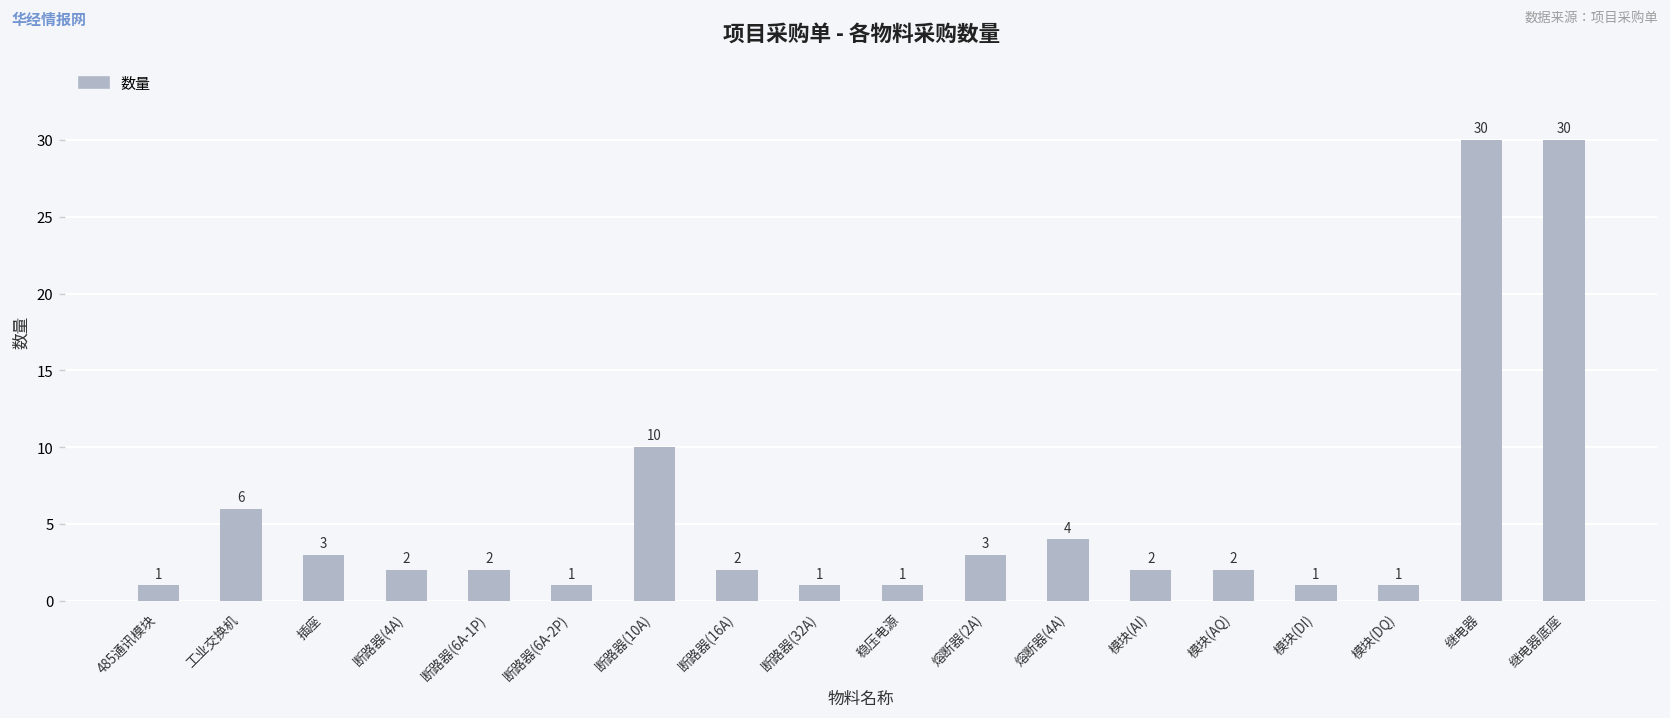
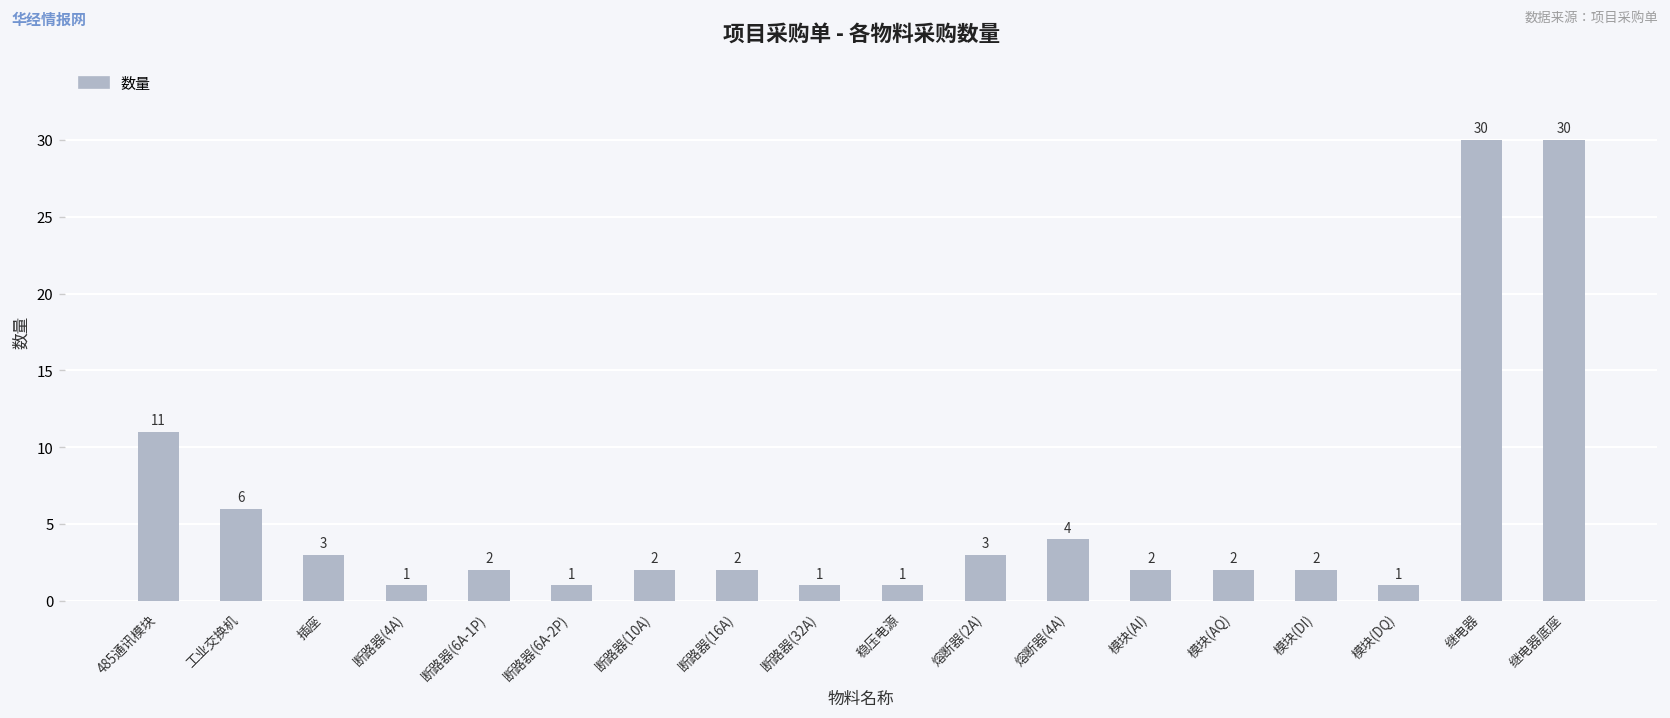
  {
-   "485通讯模块": 1,
+   "485通讯模块": 11,
    "工业交换机": 6,
    "插座": 3,
-   "断路器(4A)": 2,
+   "断路器(4A)": 1,
    "断路器(6A-1P)": 2,
    "断路器(6A-2P)": 1,
-   "断路器(10A)": 10,
+   "断路器(10A)": 2,
    "断路器(16A)": 2,
    "断路器(32A)": 1,
    "稳压电源": 1,
    "熔断器(2A)": 3,
    "熔断器(4A)": 4,
    "模块(AI)": 2,
    "模块(AQ)": 2,
-   "模块(DI)": 1,
+   "模块(DI)": 2,
    "模块(DQ)": 1,
    "继电器": 30,
    "继电器底座": 30
  }
